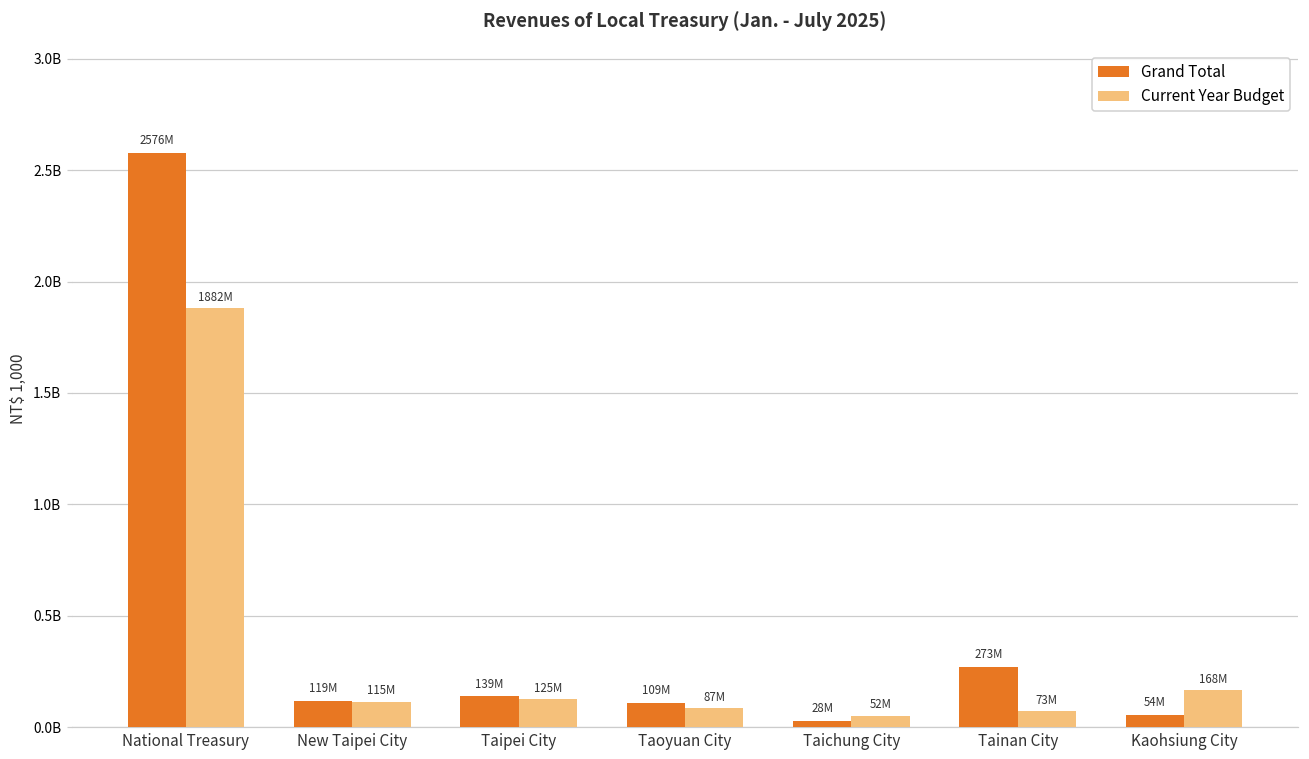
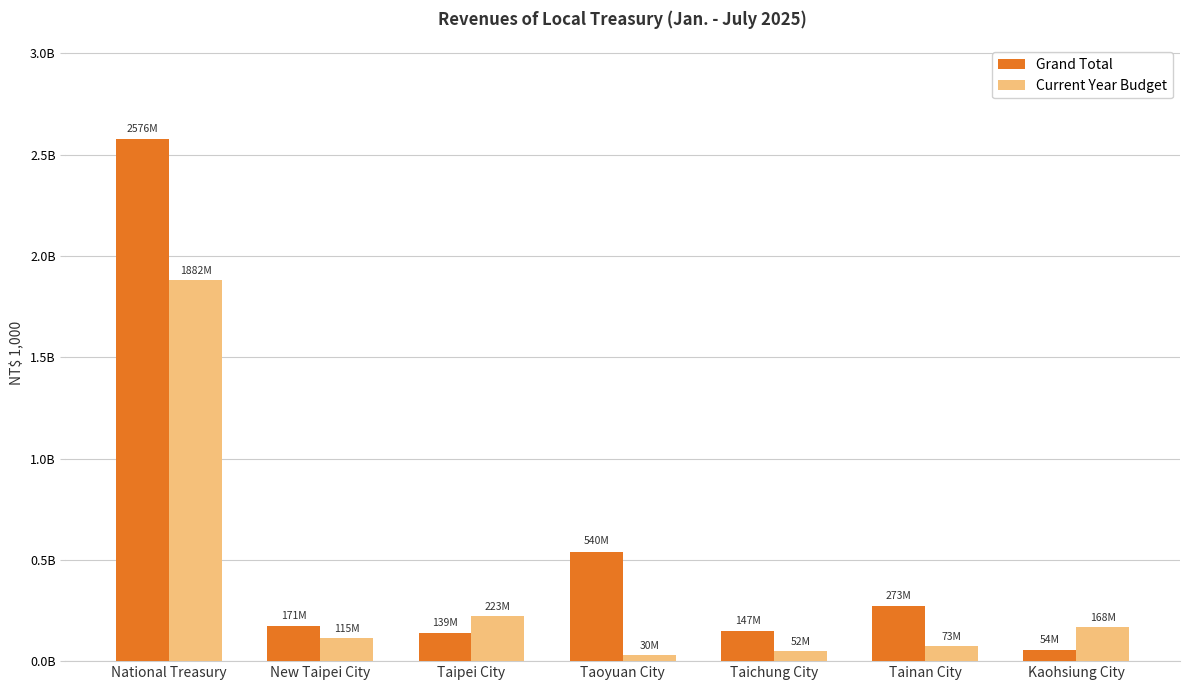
  {
    "Grand Total": {
      "National Treasury": "2576M",
-     "New Taipei City": "119M",
+     "New Taipei City": "171M",
      "Taipei City": "139M",
-     "Taoyuan City": "109M",
-     "Taichung City": "28M",
+     "Taoyuan City": "540M",
+     "Taichung City": "147M",
      "Tainan City": "273M",
      "Kaohsiung City": "54M"
    },
    "Current Year Budget": {
      "National Treasury": "1882M",
      "New Taipei City": "115M",
-     "Taipei City": "125M",
-     "Taoyuan City": "87M",
+     "Taipei City": "223M",
+     "Taoyuan City": "30M",
      "Taichung City": "52M",
      "Tainan City": "73M",
      "Kaohsiung City": "168M"
    }
  }
